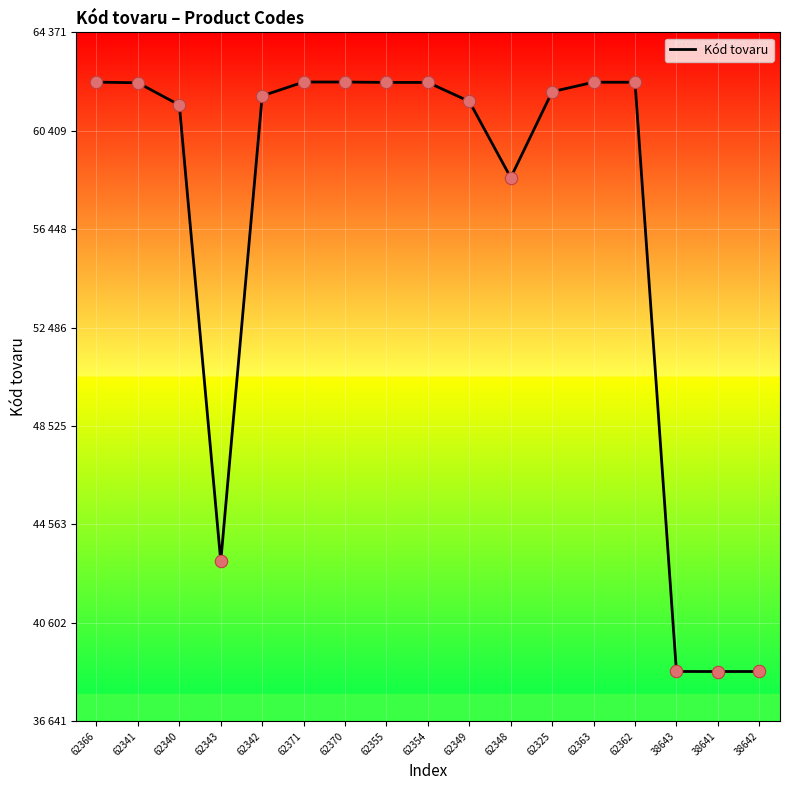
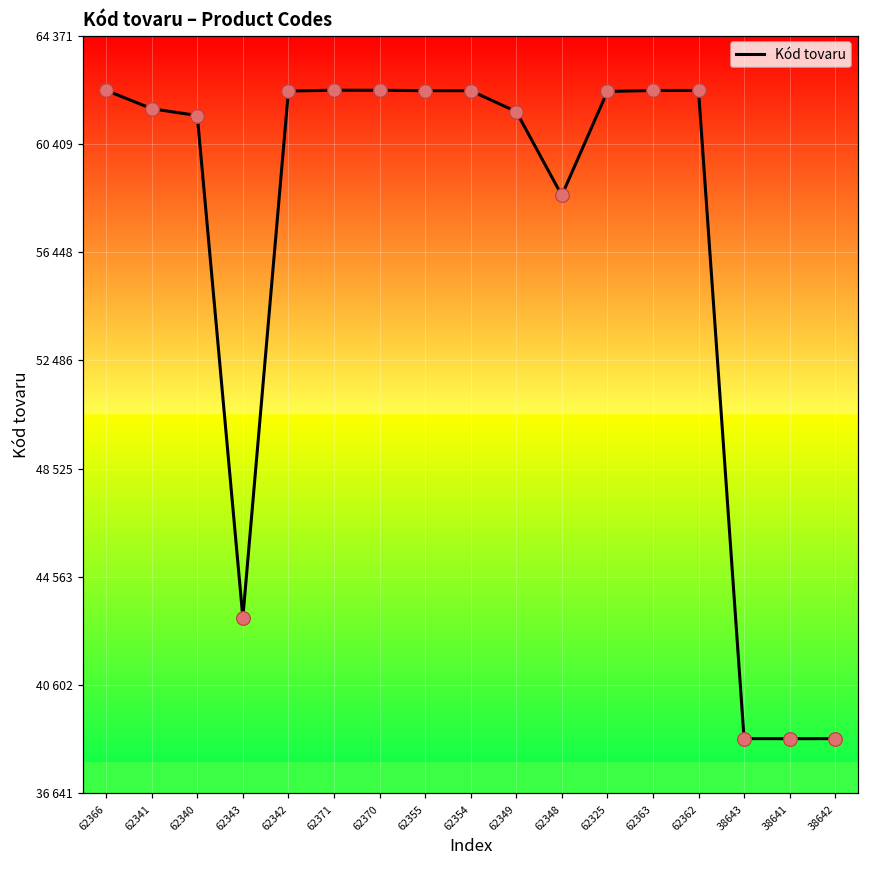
  {
    "62366": 62400,
-   "62341": 62300,
+   "62341": 61700,
    "62340": 61400,
    "62343": 43100,
-   "62342": 61800,
+   "62342": 62300,
    "62371": 62400,
    "62370": 62400,
    "62355": 62400,
    "62354": 62400,
    "62349": 61600,
    "62348": 58500,
-   "62325": 62000,
+   "62325": 62300,
    "62363": 62400,
    "62362": 62400,
    "38643": 38600,
    "38641": 38600,
    "38642": 38600
  }
